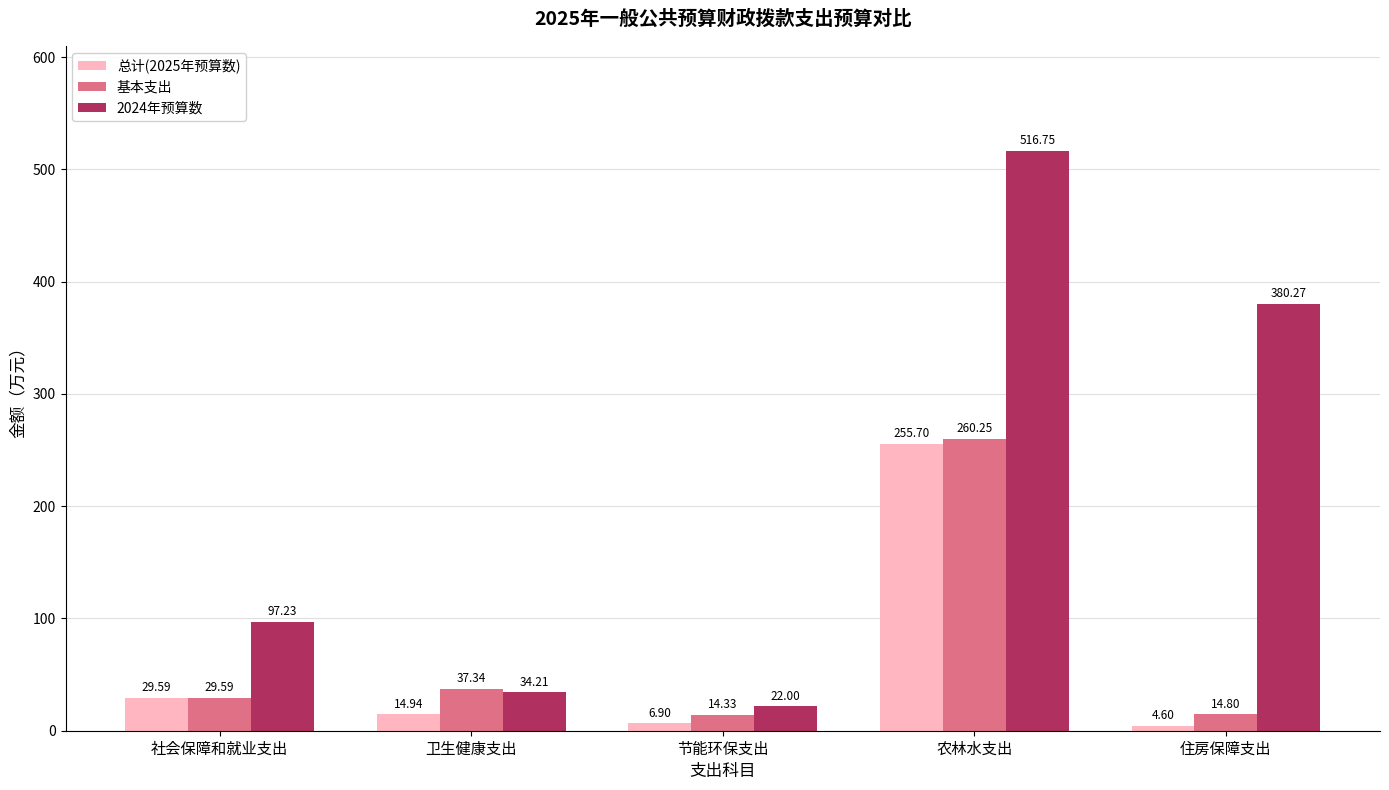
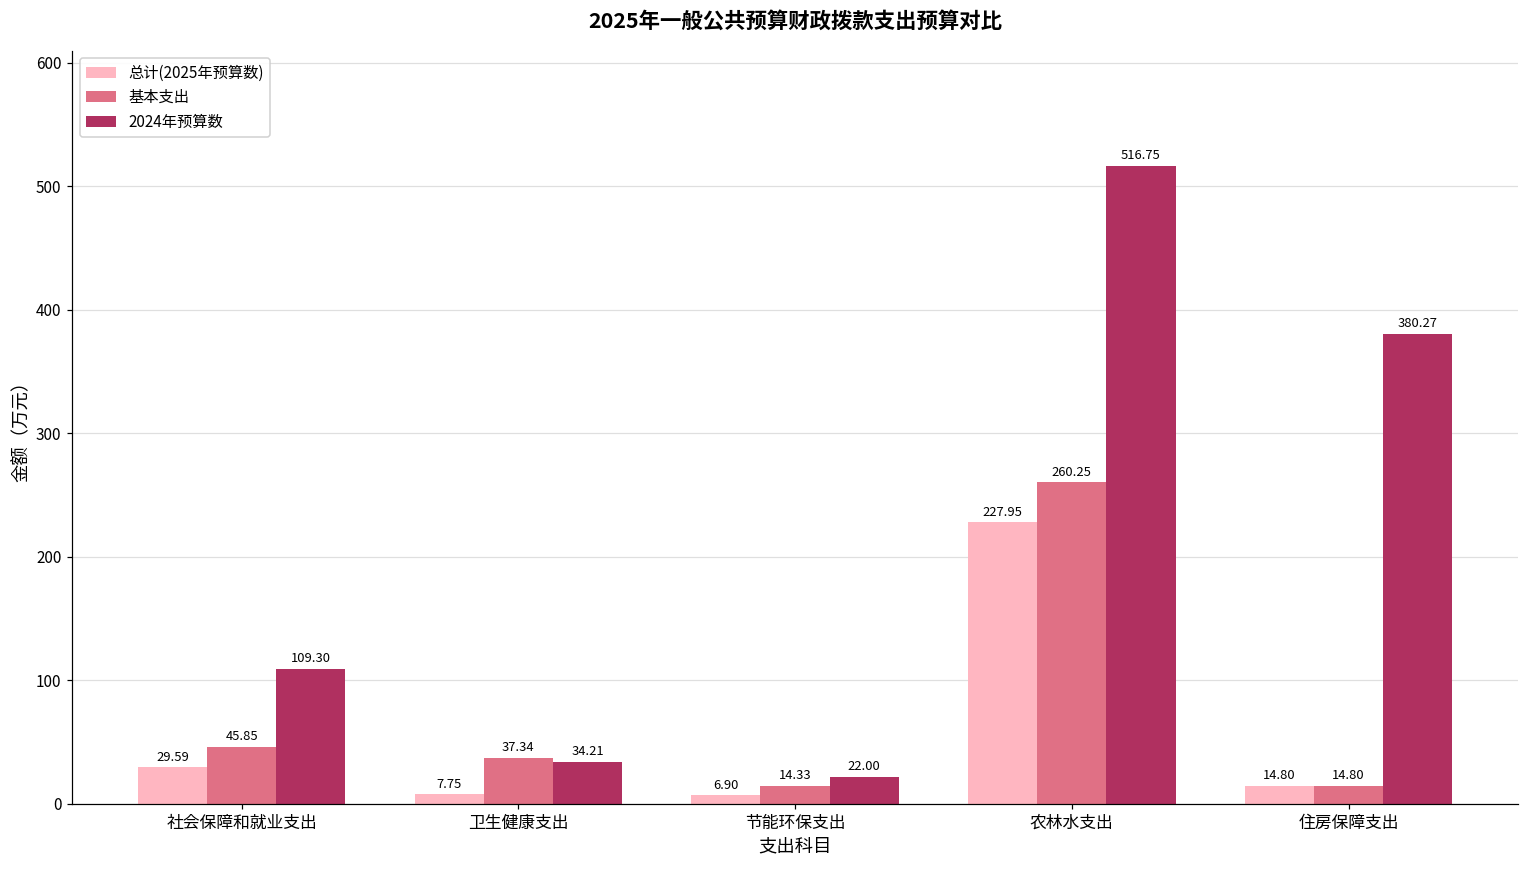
  {
    "总计(2025年预算数)": {
      "社会保障和就业支出": 29.59,
-     "卫生健康支出": 14.94,
+     "卫生健康支出": 7.75,
      "节能环保支出": 6.90,
-     "农林水支出": 255.70,
-     "住房保障支出": 4.60
+     "农林水支出": 227.95,
+     "住房保障支出": 14.80
    },
    "基本支出": {
-     "社会保障和就业支出": 29.59,
+     "社会保障和就业支出": 45.85,
      "卫生健康支出": 37.34,
      "节能环保支出": 14.33,
      "农林水支出": 260.25,
      "住房保障支出": 14.80
    },
    "2024年预算数": {
-     "社会保障和就业支出": 97.23,
+     "社会保障和就业支出": 109.30,
      "卫生健康支出": 34.21,
      "节能环保支出": 22.00,
      "农林水支出": 516.75,
      "住房保障支出": 380.27
    }
  }
